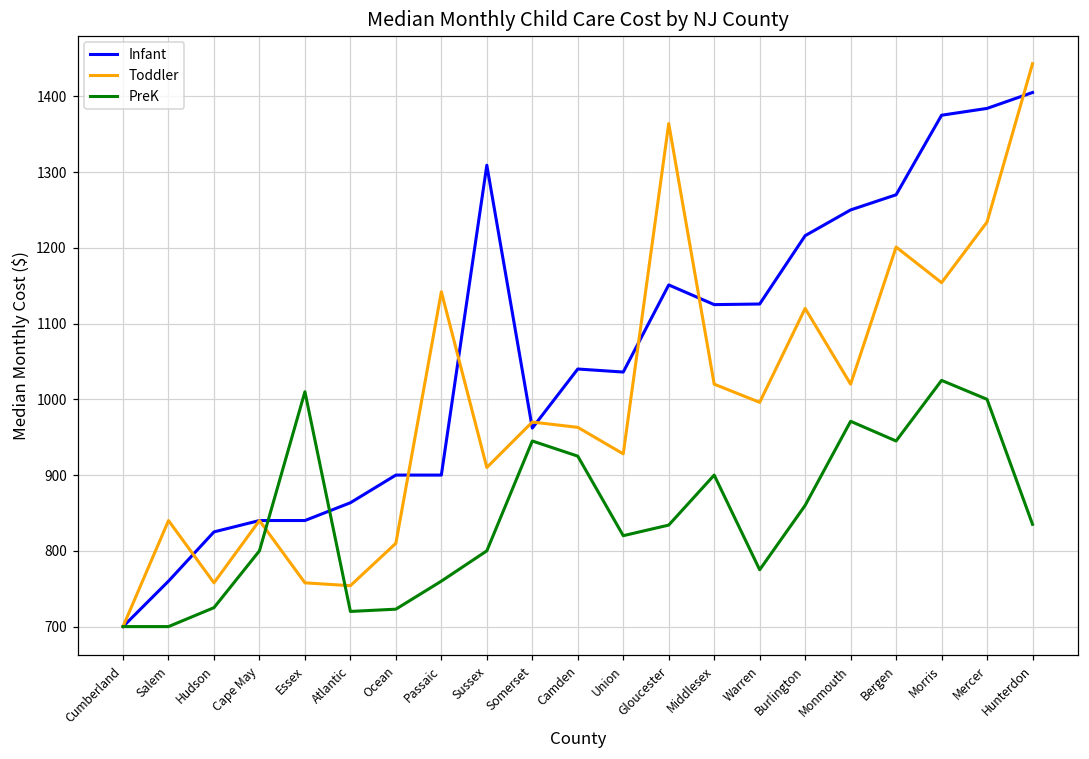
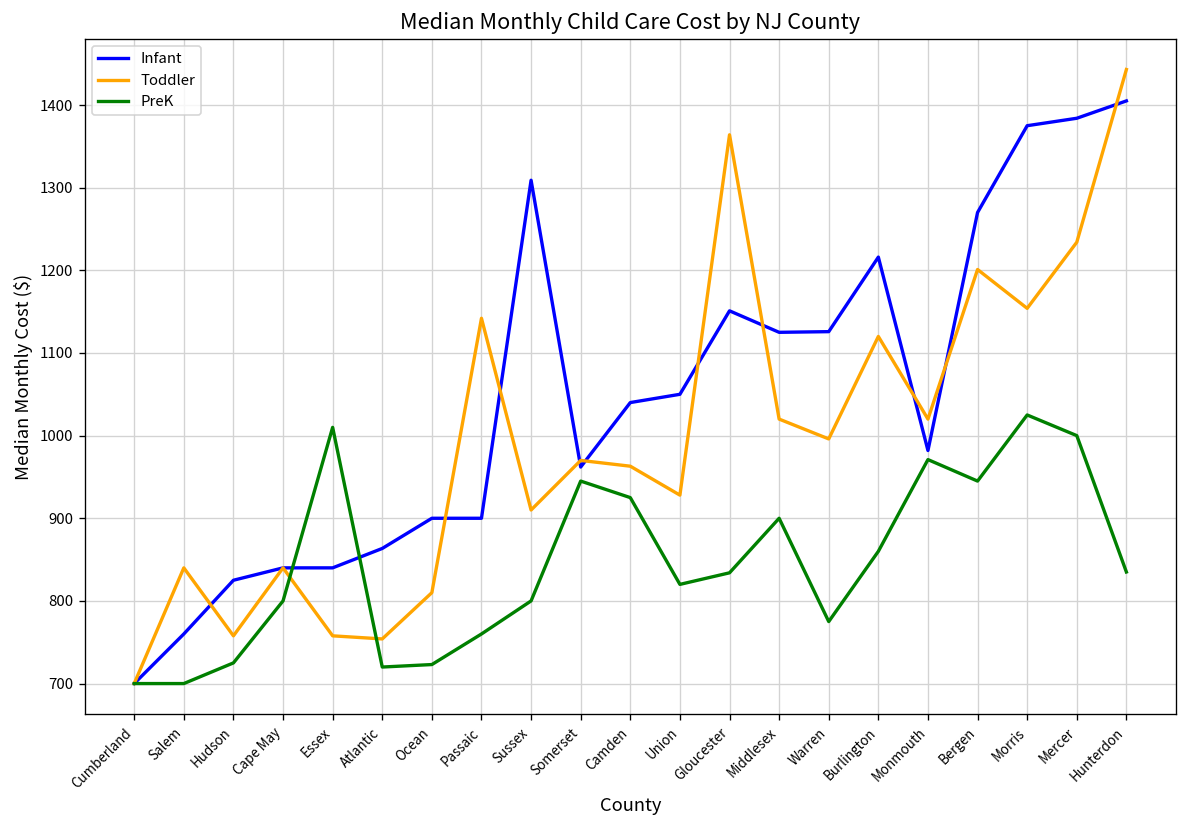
  {
    "Infant": {
      "Salem": 760,
      "Hudson": 830,
      "Essex": 840,
      "Atlantic": 860,
      "Ocean": 900,
      "Passaic": 900,
      "Sussex": 1310,
      "Somerset": 960,
      "Camden": 1040,
-     "Union": 1040,
+     "Union": 1050,
      "Gloucester": 1150,
      "Middlesex": 1130,
      "Warren": 1130,
      "Burlington": 1220,
-     "Monmouth": 1250,
+     "Monmouth": 980,
      "Bergen": 1270,
      "Morris": 1380,
      "Mercer": 1380,
      "Hunterdon": 1410
    },
    "Toddler": {
      "Salem": 840,
      "Hudson": 760,
      "Essex": 760,
      "Atlantic": 750,
      "Ocean": 810,
      "Passaic": 1140,
      "Sussex": 910,
      "Somerset": 970,
      "Camden": 960,
      "Union": 930,
      "Gloucester": 1360,
      "Middlesex": 1020,
      "Warren": 1000,
      "Burlington": 1120,
      "Monmouth": 1020,
      "Bergen": 1200,
      "Morris": 1150,
      "Mercer": 1230,
      "Hunterdon": 1440
    },
    "PreK": {
      "Salem": 700,
      "Hudson": 730,
      "Cape May": 800,
      "Essex": 1010,
      "Atlantic": 720,
      "Ocean": 720,
      "Passaic": 760,
      "Sussex": 800,
      "Somerset": 950,
      "Camden": 930,
      "Union": 820,
      "Gloucester": 830,
      "Middlesex": 900,
      "Warren": 780,
      "Burlington": 860,
      "Monmouth": 970,
      "Bergen": 950,
      "Morris": 1030,
      "Mercer": 1000,
      "Hunterdon": 840
    }
  }
